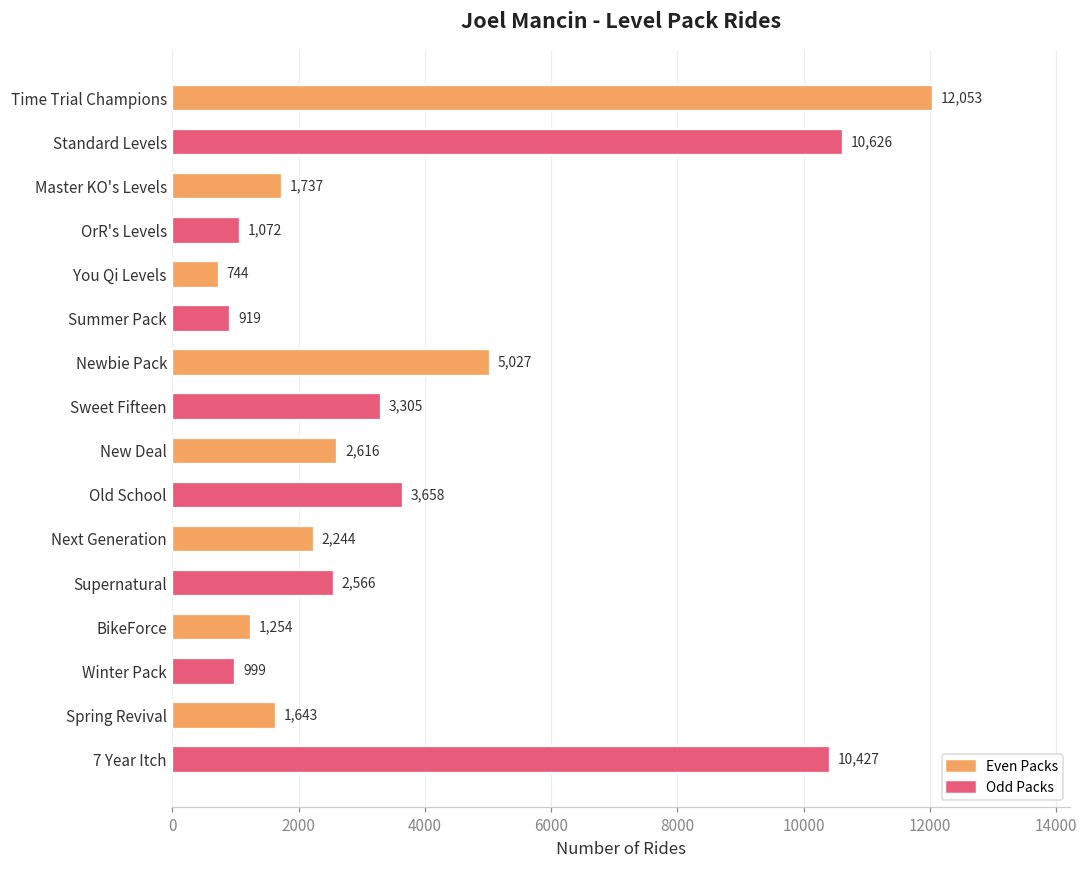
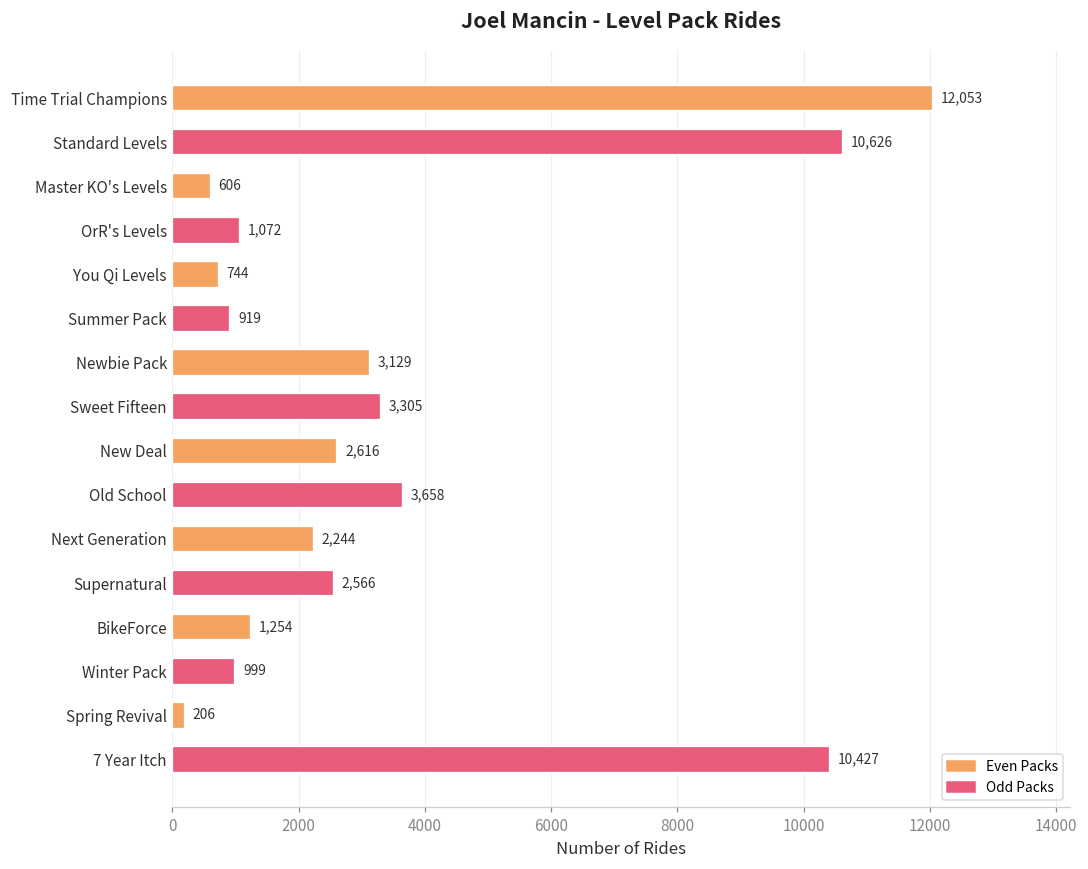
  {
    "Time Trial Champions": "12,053",
    "Standard Levels": "10,626",
-   "Master KO's Levels": "1,737",
+   "Master KO's Levels": "606",
    "OrR's Levels": "1,072",
    "You Qi Levels": "744",
    "Summer Pack": "919",
-   "Newbie Pack": "5,027",
+   "Newbie Pack": "3,129",
    "Sweet Fifteen": "3,305",
    "New Deal": "2,616",
    "Old School": "3,658",
    "Next Generation": "2,244",
    "Supernatural": "2,566",
    "BikeForce": "1,254",
    "Winter Pack": "999",
-   "Spring Revival": "1,643",
+   "Spring Revival": "206",
    "7 Year Itch": "10,427"
  }
